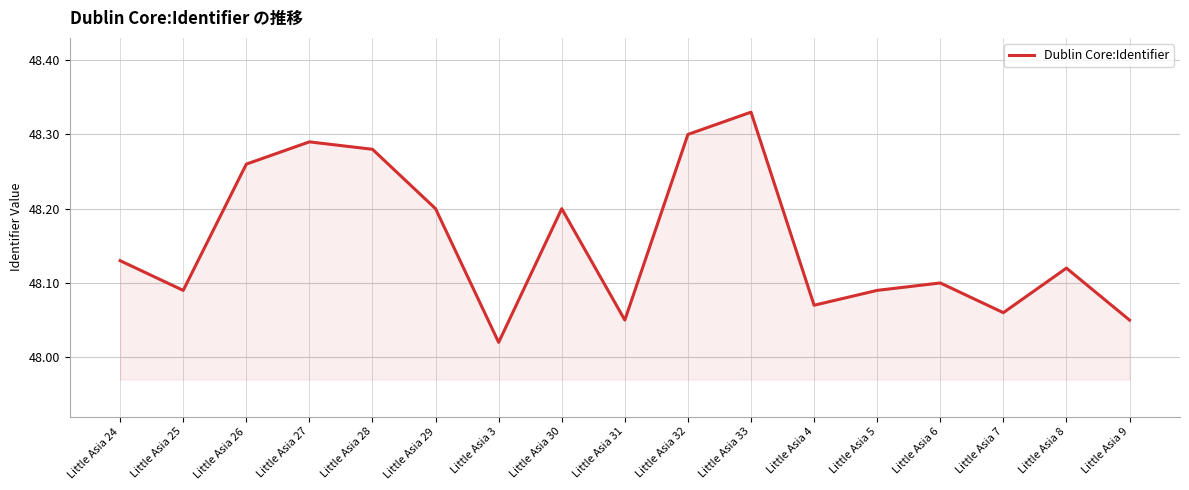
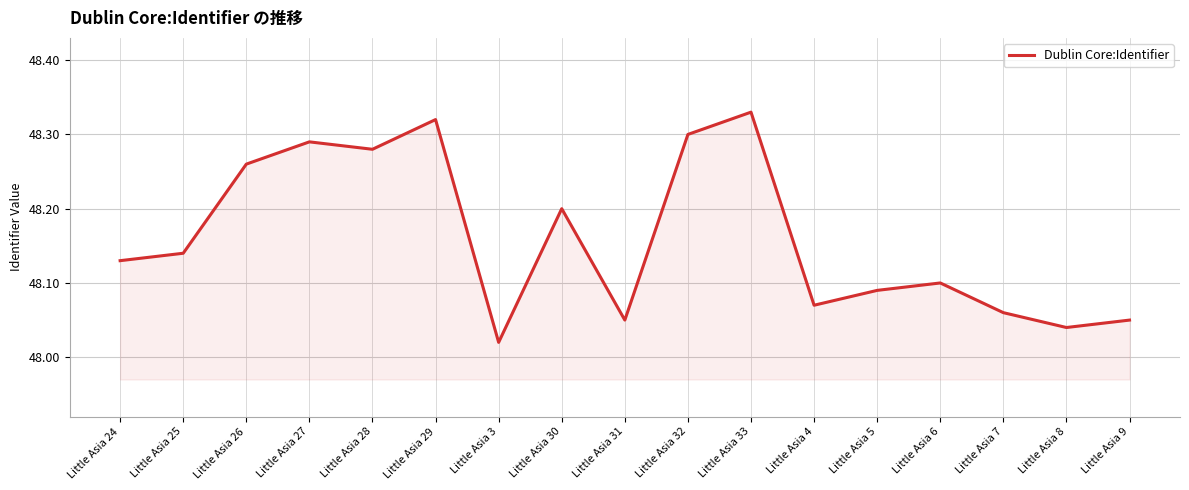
  {
    "Little Asia 24": 48.13,
-   "Little Asia 25": 48.09,
+   "Little Asia 25": 48.14,
    "Little Asia 26": 48.26,
    "Little Asia 27": 48.29,
    "Little Asia 28": 48.28,
-   "Little Asia 29": 48.20,
+   "Little Asia 29": 48.32,
    "Little Asia 3": 48.02,
    "Little Asia 30": 48.20,
    "Little Asia 31": 48.05,
    "Little Asia 32": 48.30,
    "Little Asia 33": 48.33,
    "Little Asia 4": 48.07,
    "Little Asia 5": 48.09,
    "Little Asia 6": 48.10,
    "Little Asia 7": 48.06,
-   "Little Asia 8": 48.12,
+   "Little Asia 8": 48.04,
    "Little Asia 9": 48.05
  }
